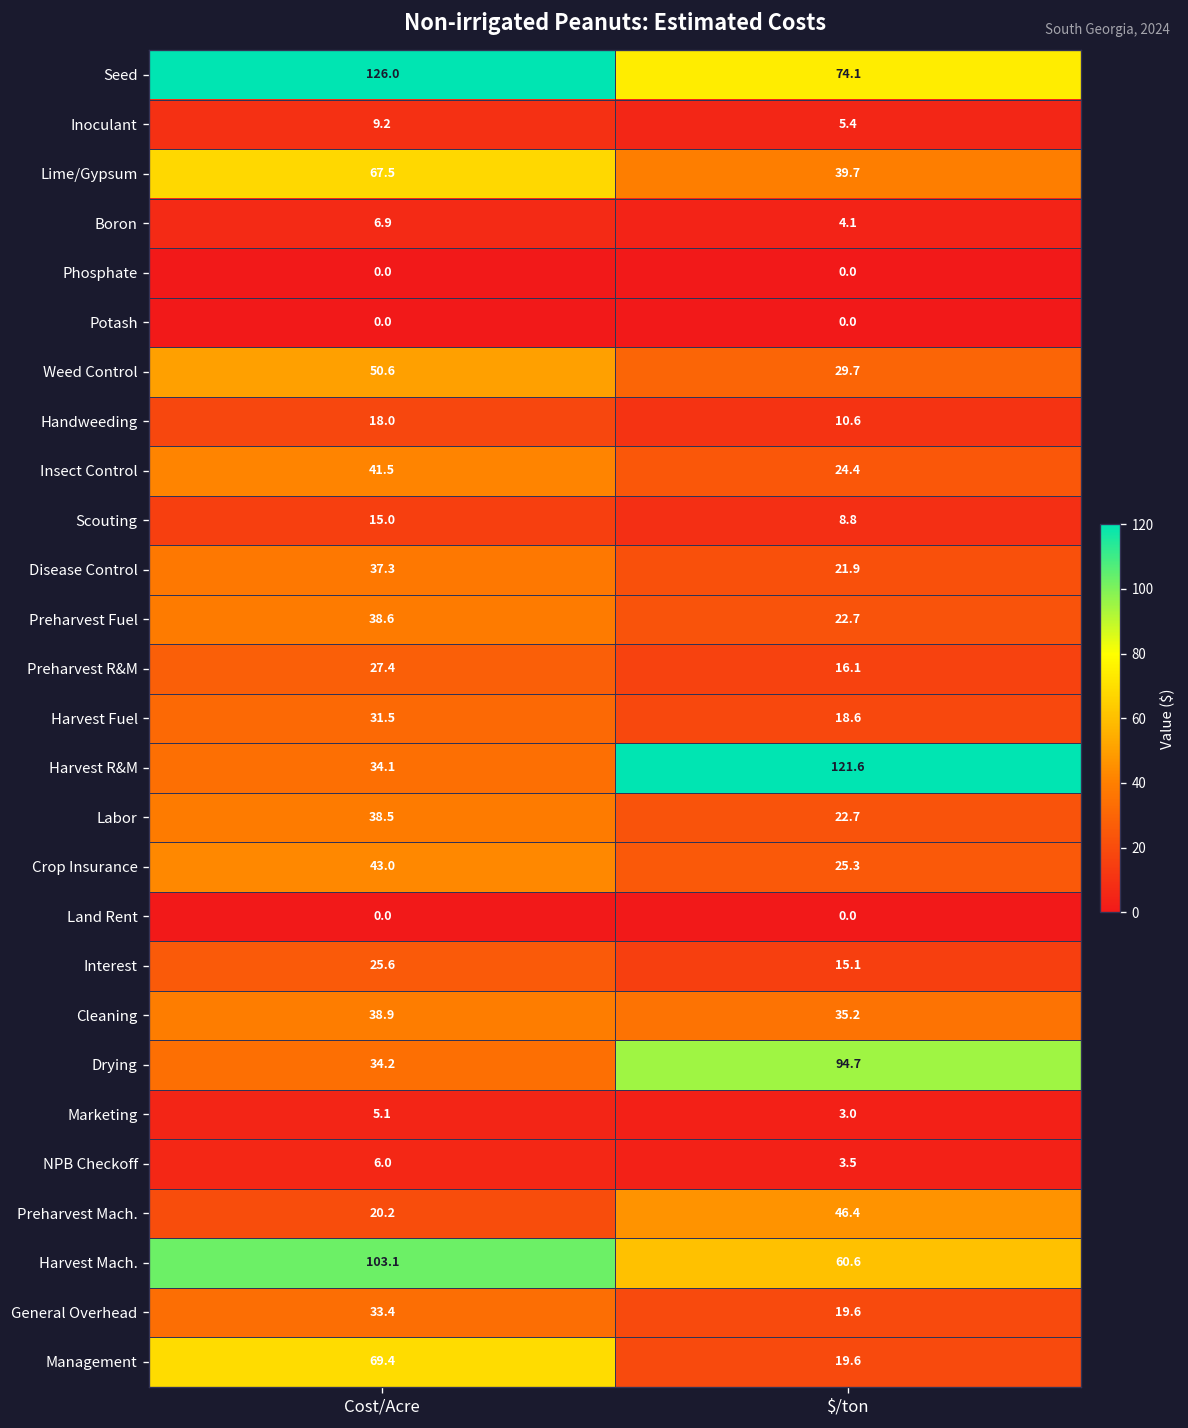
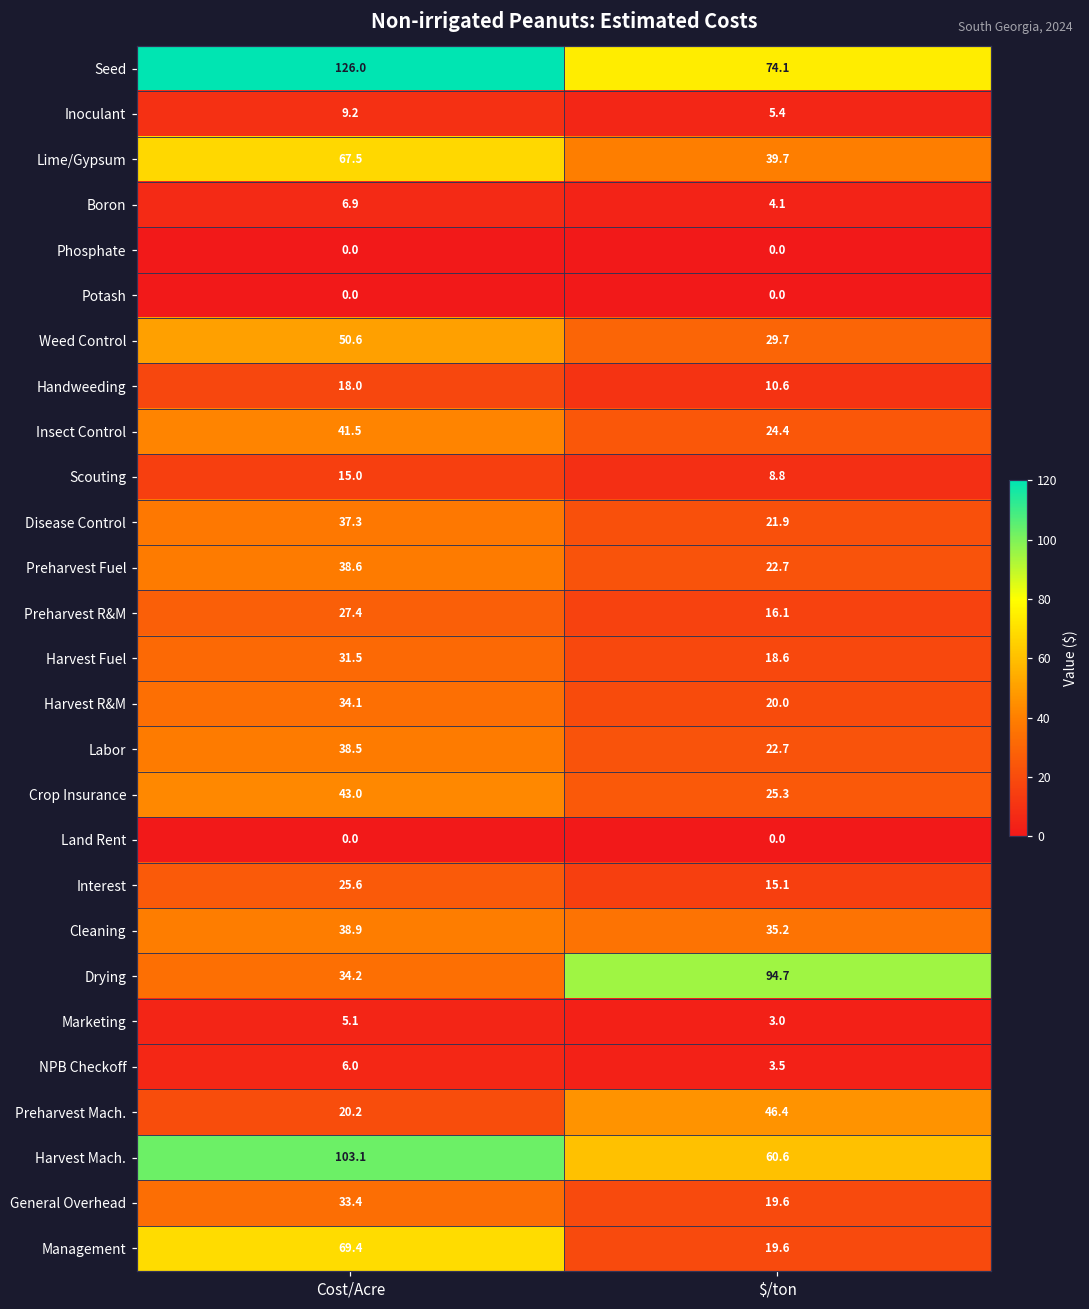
  {
    "Seed": {
      "Cost/Acre": 126.0,
      "$/ton": 74.1
    },
    "Inoculant": {
      "Cost/Acre": 9.2,
      "$/ton": 5.4
    },
    "Lime/Gypsum": {
      "Cost/Acre": 67.5,
      "$/ton": 39.7
    },
    "Boron": {
      "Cost/Acre": 6.9,
      "$/ton": 4.1
    },
    "Phosphate": {
      "Cost/Acre": 0.0,
      "$/ton": 0.0
    },
    "Potash": {
      "Cost/Acre": 0.0,
      "$/ton": 0.0
    },
    "Weed Control": {
      "Cost/Acre": 50.6,
      "$/ton": 29.7
    },
    "Handweeding": {
      "Cost/Acre": 18.0,
      "$/ton": 10.6
    },
    "Insect Control": {
      "Cost/Acre": 41.5,
      "$/ton": 24.4
    },
    "Scouting": {
      "Cost/Acre": 15.0,
      "$/ton": 8.8
    },
    "Disease Control": {
      "Cost/Acre": 37.3,
      "$/ton": 21.9
    },
    "Preharvest Fuel": {
      "Cost/Acre": 38.6,
      "$/ton": 22.7
    },
    "Preharvest R&M": {
      "Cost/Acre": 27.4,
      "$/ton": 16.1
    },
    "Harvest Fuel": {
      "Cost/Acre": 31.5,
      "$/ton": 18.6
    },
    "Harvest R&M": {
      "Cost/Acre": 34.1,
-     "$/ton": 121.6
+     "$/ton": 20.0
    },
    "Labor": {
      "Cost/Acre": 38.5,
      "$/ton": 22.7
    },
    "Crop Insurance": {
      "Cost/Acre": 43.0,
      "$/ton": 25.3
    },
    "Land Rent": {
      "Cost/Acre": 0.0,
      "$/ton": 0.0
    },
    "Interest": {
      "Cost/Acre": 25.6,
      "$/ton": 15.1
    },
    "Cleaning": {
      "Cost/Acre": 38.9,
      "$/ton": 35.2
    },
    "Drying": {
      "Cost/Acre": 34.2,
      "$/ton": 94.7
    },
    "Marketing": {
      "Cost/Acre": 5.1,
      "$/ton": 3.0
    },
    "NPB Checkoff": {
      "Cost/Acre": 6.0,
      "$/ton": 3.5
    },
    "Preharvest Mach.": {
      "Cost/Acre": 20.2,
      "$/ton": 46.4
    },
    "Harvest Mach.": {
      "Cost/Acre": 103.1,
      "$/ton": 60.6
    },
    "General Overhead": {
      "Cost/Acre": 33.4,
      "$/ton": 19.6
    },
    "Management": {
      "Cost/Acre": 69.4,
      "$/ton": 19.6
    }
  }
